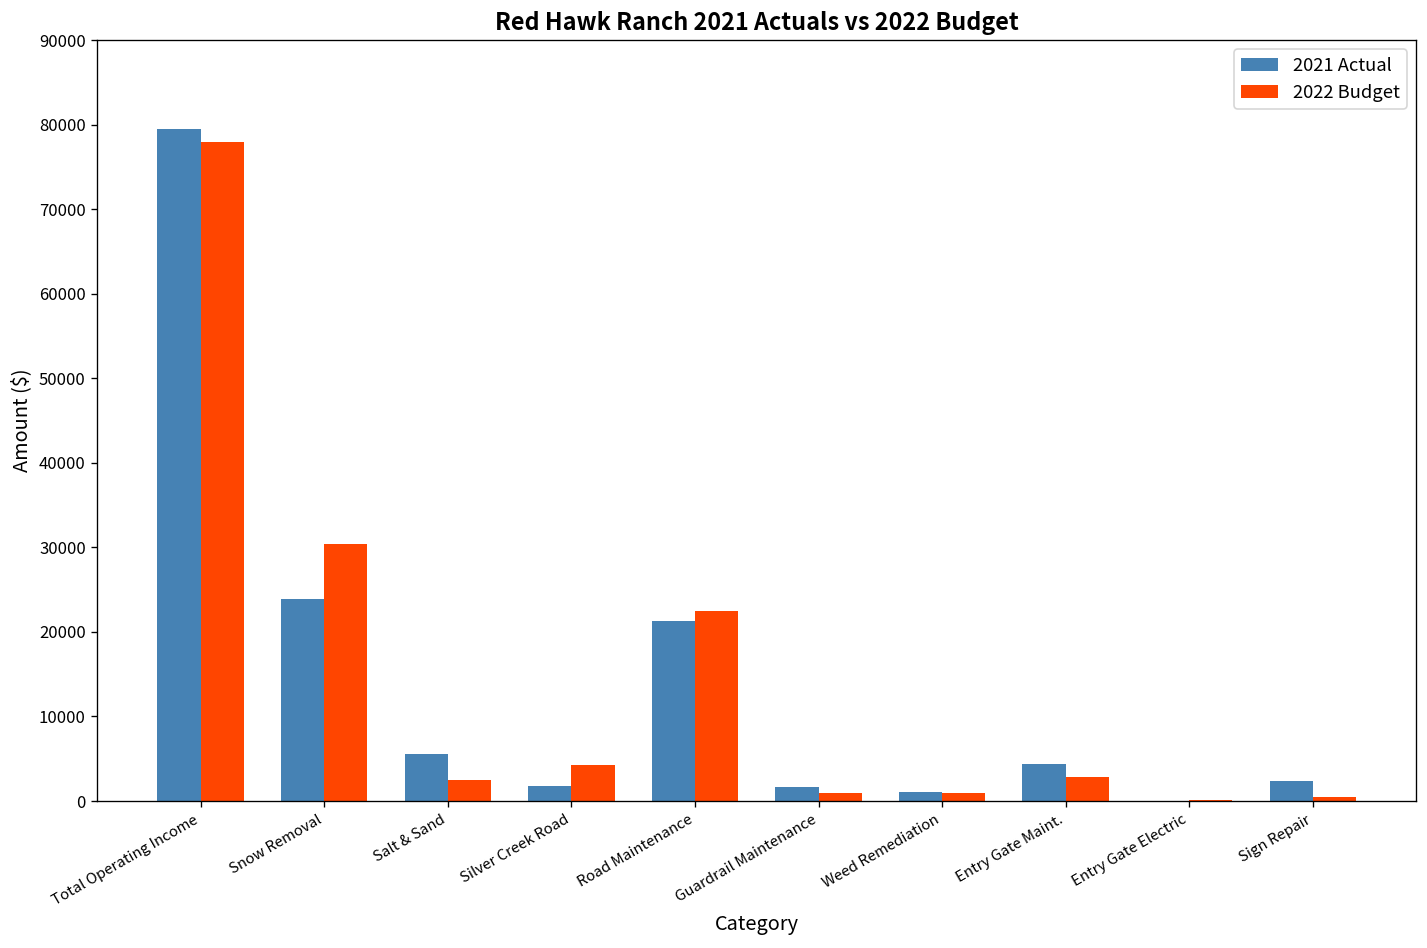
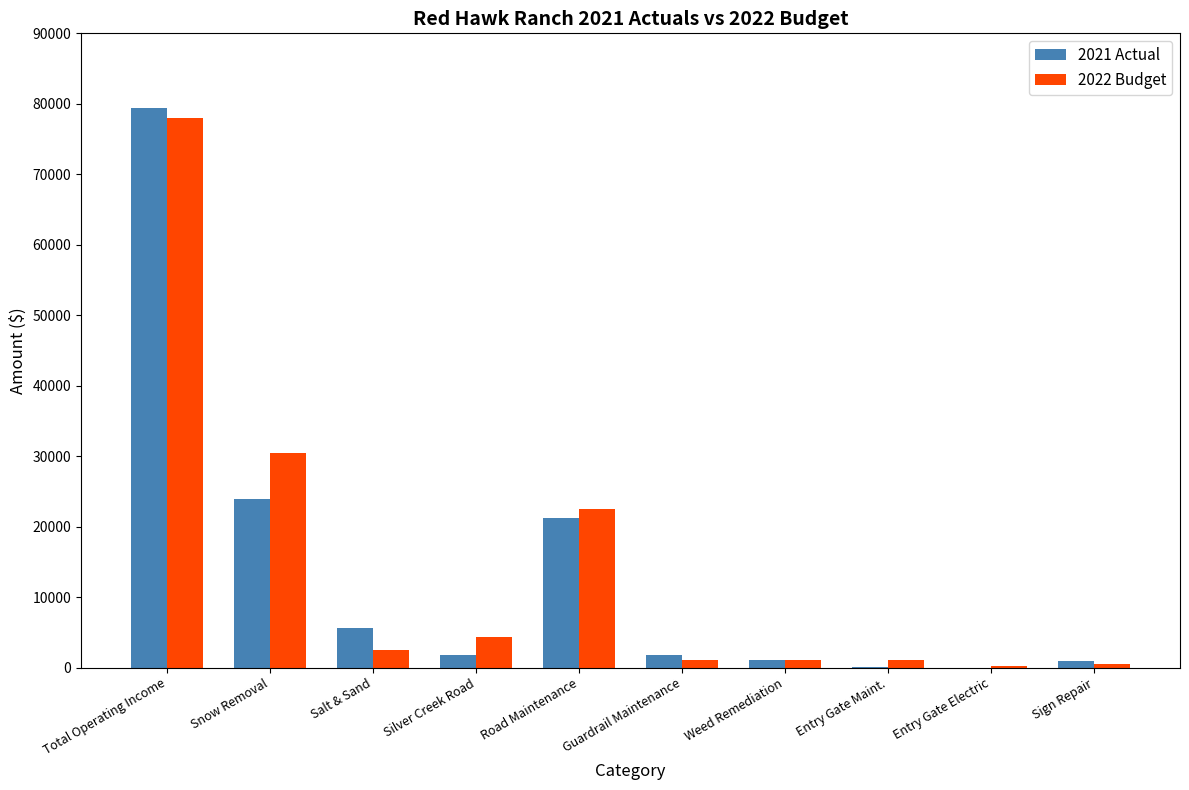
  {
    "2021 Actual": {
      "Total Operating Income": 79000,
      "Snow Removal": 24000,
      "Salt & Sand": 6000,
      "Silver Creek Road": 2000,
      "Road Maintenance": 21000,
      "Guardrail Maintenance": 2000,
      "Weed Remediation": 1000,
-     "Entry Gate Maint.": 4000,
+     "Entry Gate Maint.": 0,
      "Entry Gate Electric": 0,
-     "Sign Repair": 2000
+     "Sign Repair": 1000
    },
    "2022 Budget": {
      "Total Operating Income": 78000,
      "Snow Removal": 30000,
      "Salt & Sand": 3000,
      "Silver Creek Road": 4000,
      "Road Maintenance": 22000,
      "Guardrail Maintenance": 1000,
      "Weed Remediation": 1000,
-     "Entry Gate Maint.": 3000,
+     "Entry Gate Maint.": 1000,
      "Sign Repair": 1000
    }
  }
